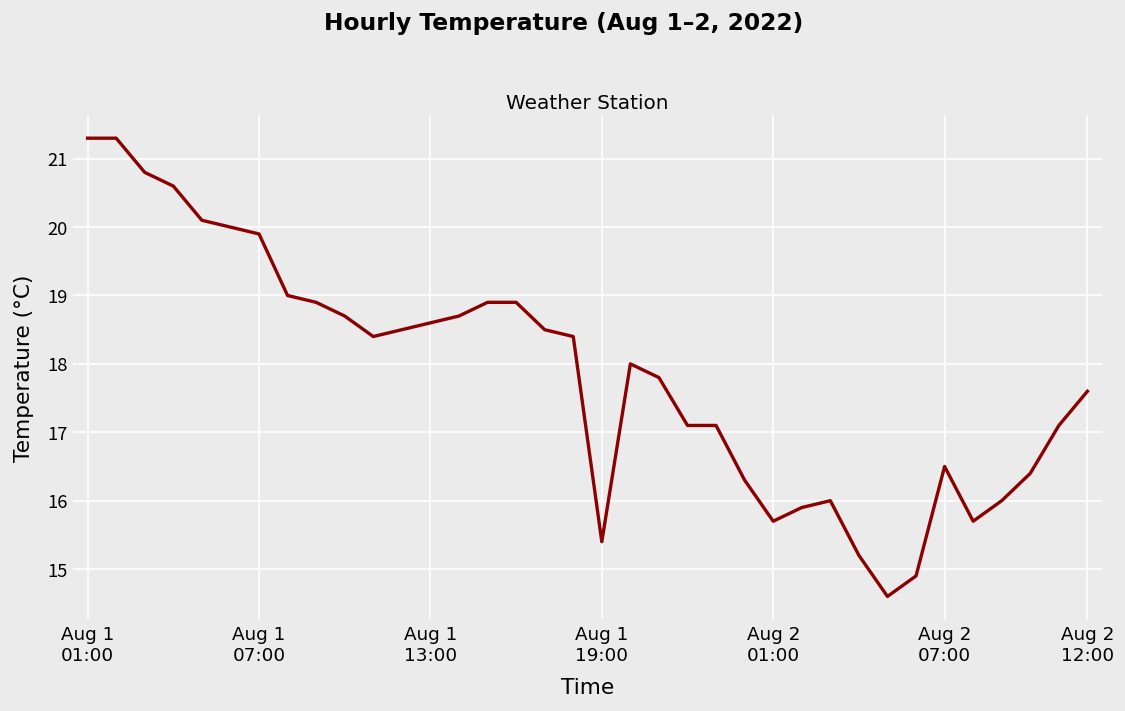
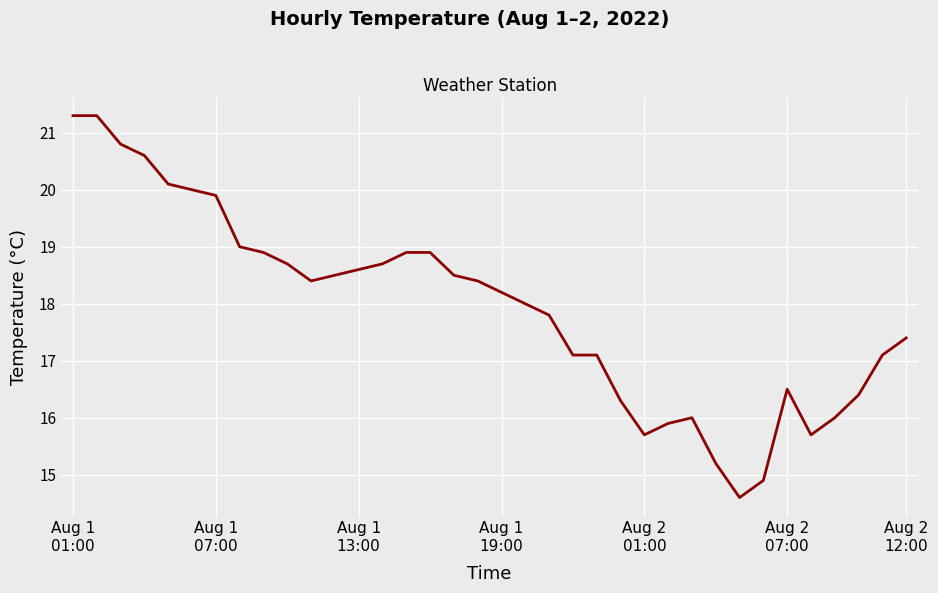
  {
    "Aug 1 01:00": 21.3,
    "Aug 1 07:00": 19.9,
    "Aug 1 13:00": 18.6,
-   "Aug 1 19:00": 15.4,
+   "Aug 1 19:00": 18.2,
    "Aug 2 01:00": 15.7,
    "Aug 2 07:00": 16.5,
-   "Aug 2 12:00": 17.6
+   "Aug 2 12:00": 17.4
  }
